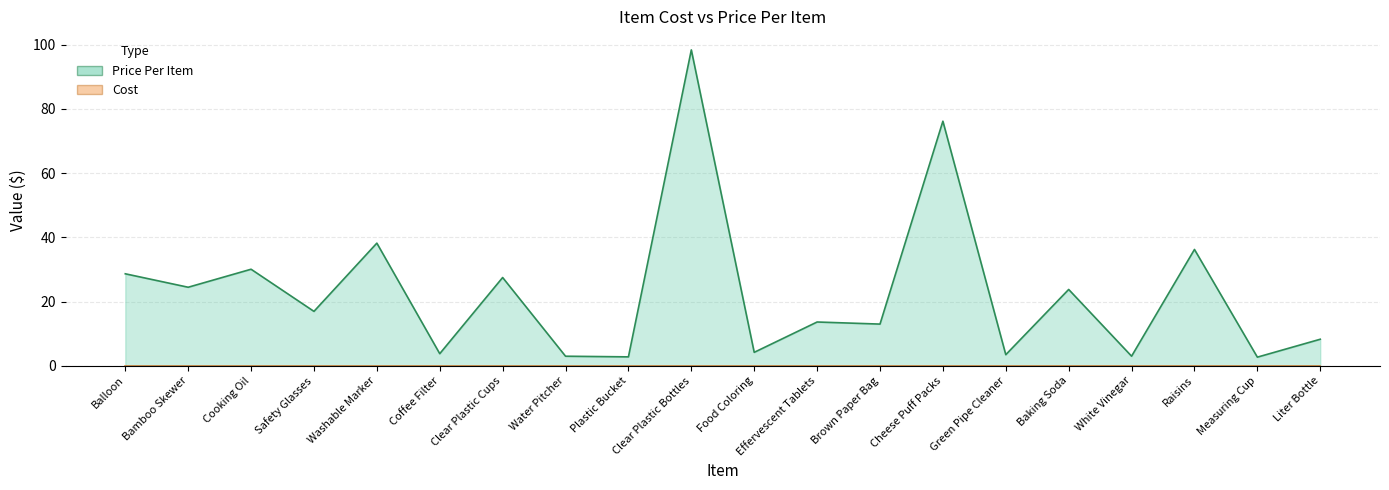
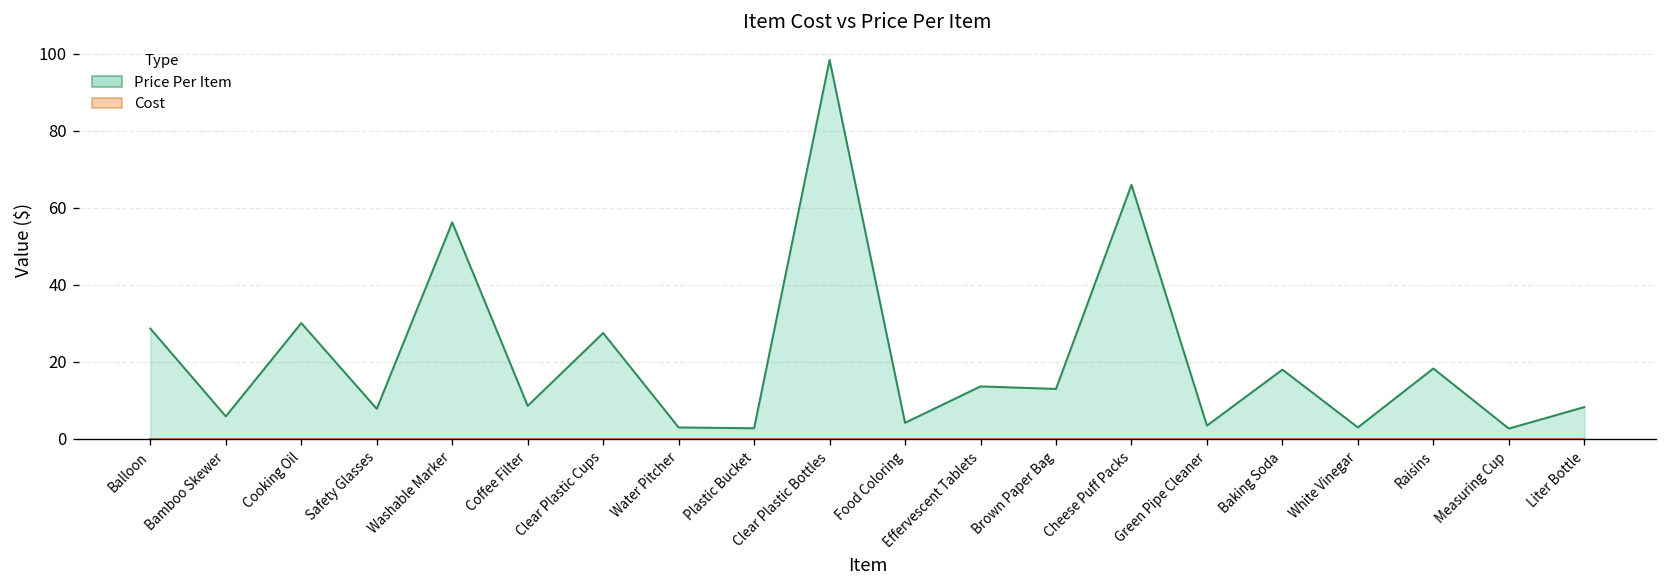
  {
    "Price Per Item": {
      "Balloon": 29,
-     "Bamboo Skewer": 24,
+     "Bamboo Skewer": 6,
      "Cooking Oil": 30,
-     "Safety Glasses": 17,
-     "Washable Marker": 38,
-     "Coffee Filter": 4,
+     "Safety Glasses": 8,
+     "Washable Marker": 56,
+     "Coffee Filter": 9,
      "Clear Plastic Cups": 28,
      "Water Pitcher": 3,
      "Plastic Bucket": 3,
      "Clear Plastic Bottles": 98,
      "Food Coloring": 4,
      "Effervescent Tablets": 14,
      "Brown Paper Bag": 13,
-     "Cheese Puff Packs": 76,
+     "Cheese Puff Packs": 66,
      "Green Pipe Cleaner": 3,
-     "Baking Soda": 24,
+     "Baking Soda": 18,
      "White Vinegar": 3,
-     "Raisins": 36,
+     "Raisins": 18,
      "Measuring Cup": 3,
      "Liter Bottle": 8
    },
    "Cost": {
      "Balloon": 0,
      "Bamboo Skewer": 0,
      "Cooking Oil": 0,
      "Safety Glasses": 0,
      "Washable Marker": 0,
      "Coffee Filter": 0,
      "Clear Plastic Cups": 0,
      "Water Pitcher": 0,
      "Plastic Bucket": 0,
      "Clear Plastic Bottles": 0,
      "Food Coloring": 0,
      "Effervescent Tablets": 0,
      "Brown Paper Bag": 0,
      "Cheese Puff Packs": 0,
      "Green Pipe Cleaner": 0,
      "Baking Soda": 0,
      "White Vinegar": 0,
      "Raisins": 0,
      "Measuring Cup": 0,
      "Liter Bottle": 0
    }
  }
